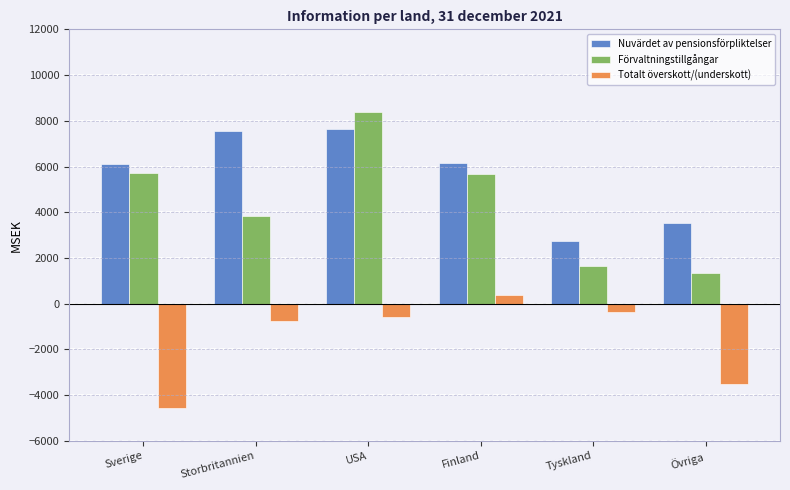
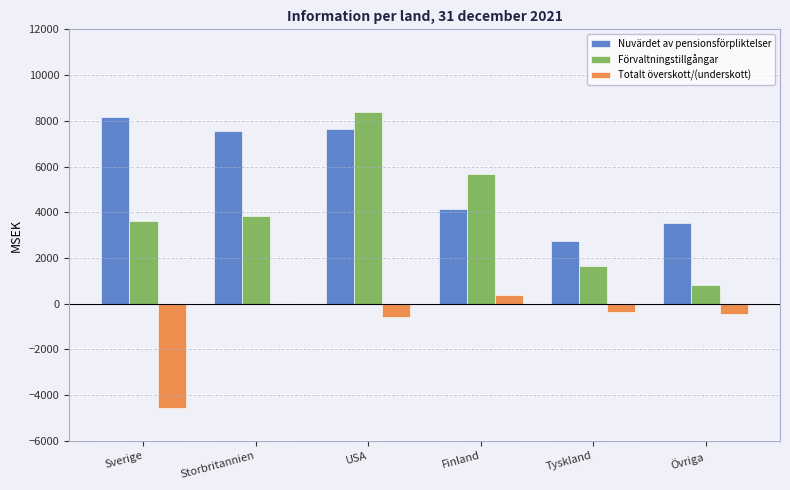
  {
    "Nuvärdet av pensionsförpliktelser": {
-     "Sverige": 6100,
+     "Sverige": 8200,
      "Storbritannien": 7600,
      "USA": 7700,
-     "Finland": 6100,
+     "Finland": 4200,
      "Tyskland": 2700,
      "Övriga": 3500
    },
    "Förvaltningstillgångar": {
-     "Sverige": 5700,
+     "Sverige": 3600,
      "Storbritannien": 3900,
      "USA": 8400,
      "Finland": 5700,
      "Tyskland": 1700,
-     "Övriga": 1300
+     "Övriga": 800
    },
    "Totalt överskott/(underskott)": {
      "Sverige": -4600,
-     "Storbritannien": -800,
+     "Storbritannien": 0,
      "USA": -600,
      "Finland": 400,
      "Tyskland": -400,
-     "Övriga": -3500
+     "Övriga": -400
    }
  }
